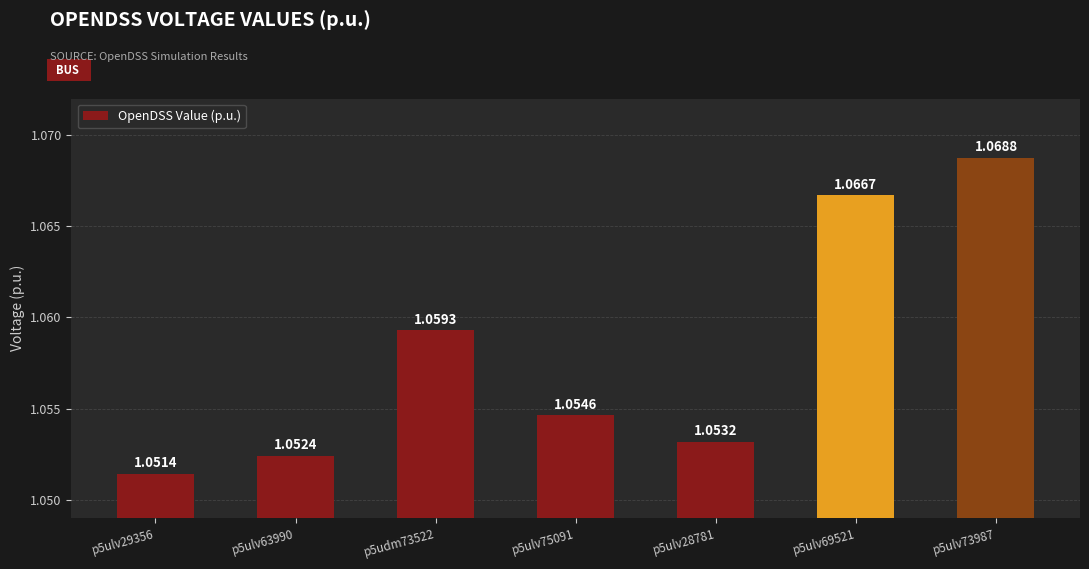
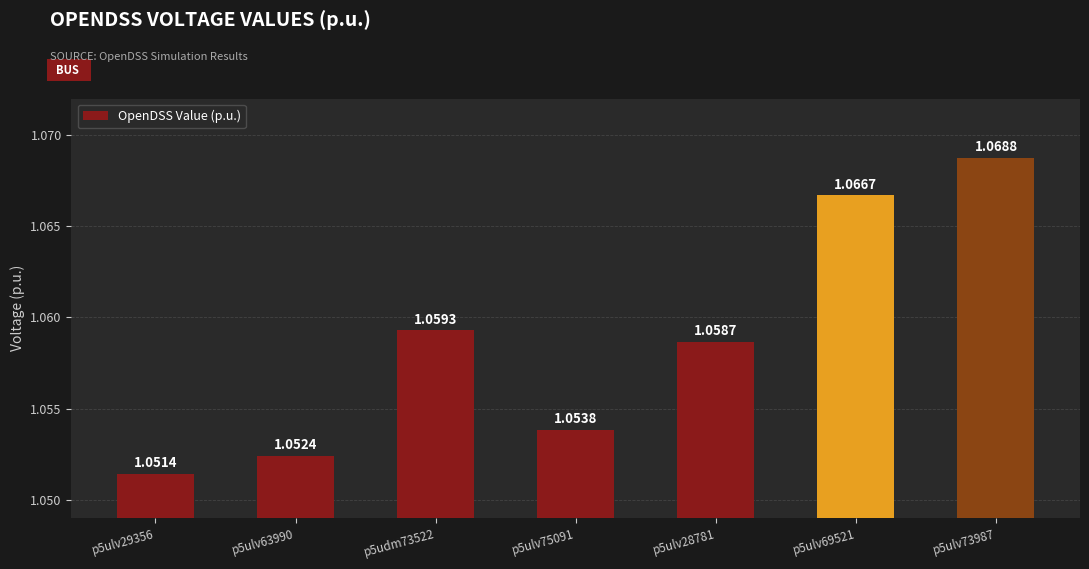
  {
    "p5ulv29356": 1.0514,
    "p5ulv63990": 1.0524,
    "p5udm73522": 1.0593,
-   "p5ulv75091": 1.0546,
-   "p5ulv28781": 1.0532,
+   "p5ulv75091": 1.0538,
+   "p5ulv28781": 1.0587,
    "p5ulv69521": 1.0667,
    "p5ulv73987": 1.0688
  }
